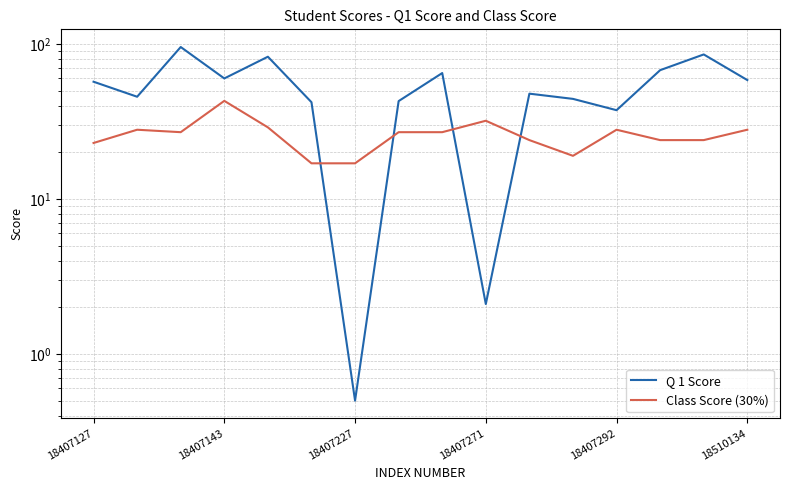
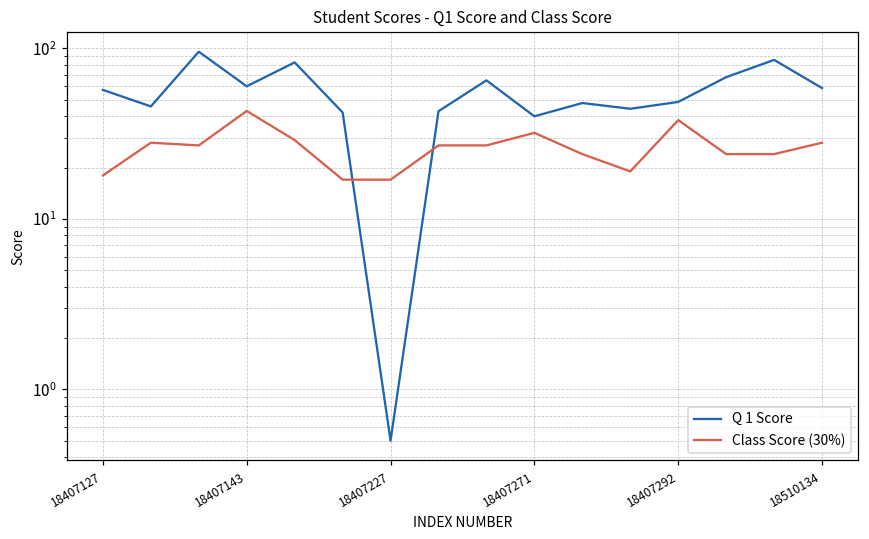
  {
    "Q 1 Score": {
      "18407127": 57,
      "18407143": 60,
      "18407227": 0.5,
-     "18407271": 2.1,
-     "18407292": 37,
+     "18407271": 40,
+     "18407292": 49,
      "18510134": 59
    },
    "Class Score (30%)": {
-     "18407127": 23,
+     "18407127": 18,
      "18407143": 43,
      "18407227": 17,
      "18407271": 32,
-     "18407292": 28,
+     "18407292": 38,
      "18510134": 28
    }
  }
